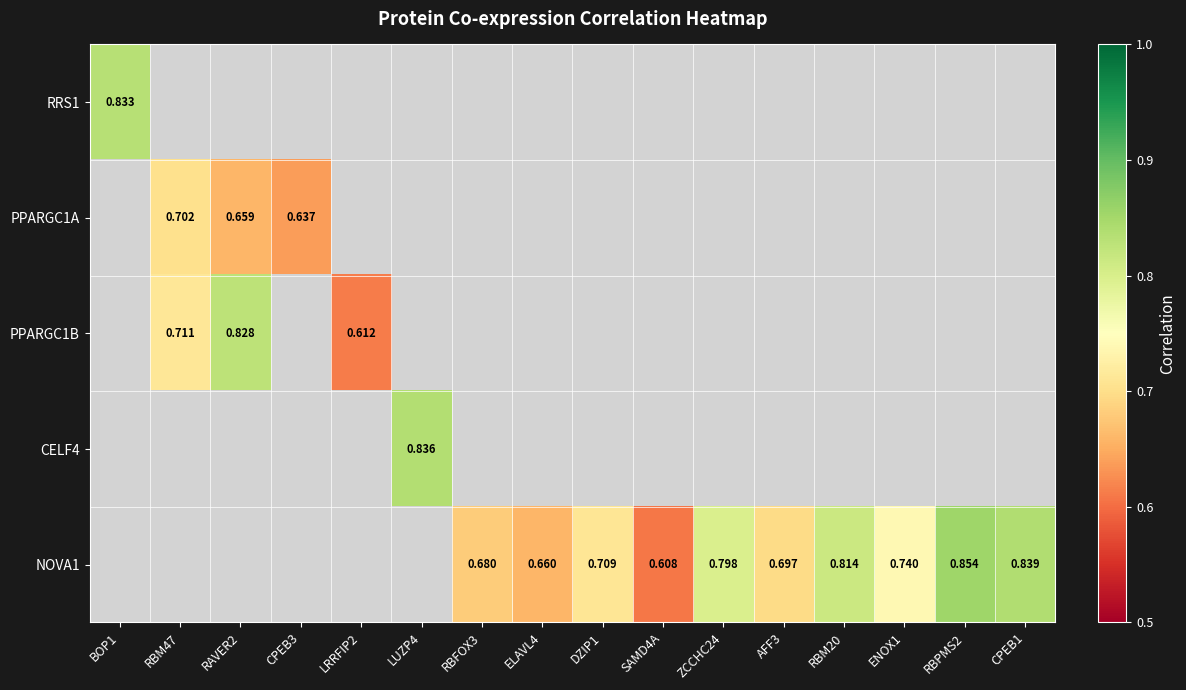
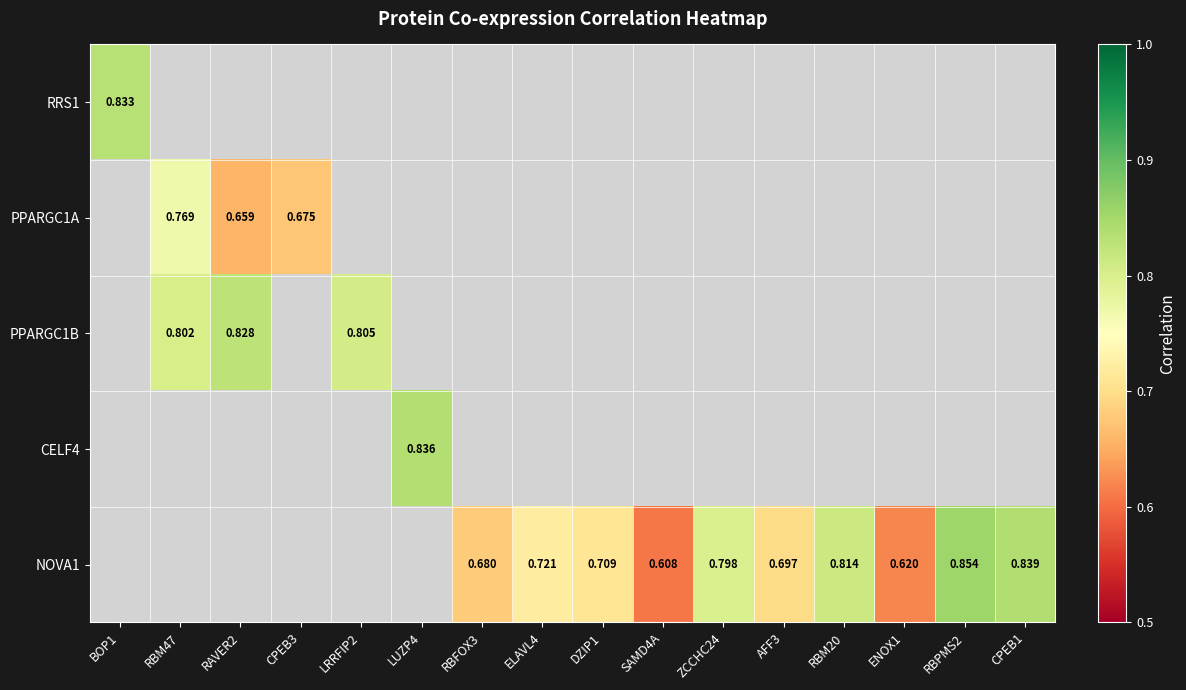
  {
    "RRS1": {
      "BOP1": 0.833
    },
    "PPARGC1A": {
-     "RBM47": 0.702,
+     "RBM47": 0.769,
      "RAVER2": 0.659,
-     "CPEB3": 0.637
+     "CPEB3": 0.675
    },
    "PPARGC1B": {
-     "RBM47": 0.711,
+     "RBM47": 0.802,
      "RAVER2": 0.828,
-     "LRRFIP2": 0.612
+     "LRRFIP2": 0.805
    },
    "CELF4": {
      "LUZP4": 0.836
    },
    "NOVA1": {
      "RBFOX3": 0.680,
-     "ELAVL4": 0.660,
+     "ELAVL4": 0.721,
      "DZIP1": 0.709,
      "SAMD4A": 0.608,
      "ZCCHC24": 0.798,
      "AFF3": 0.697,
      "RBM20": 0.814,
-     "ENOX1": 0.740,
+     "ENOX1": 0.620,
      "RBPMS2": 0.854,
      "CPEB1": 0.839
    }
  }
